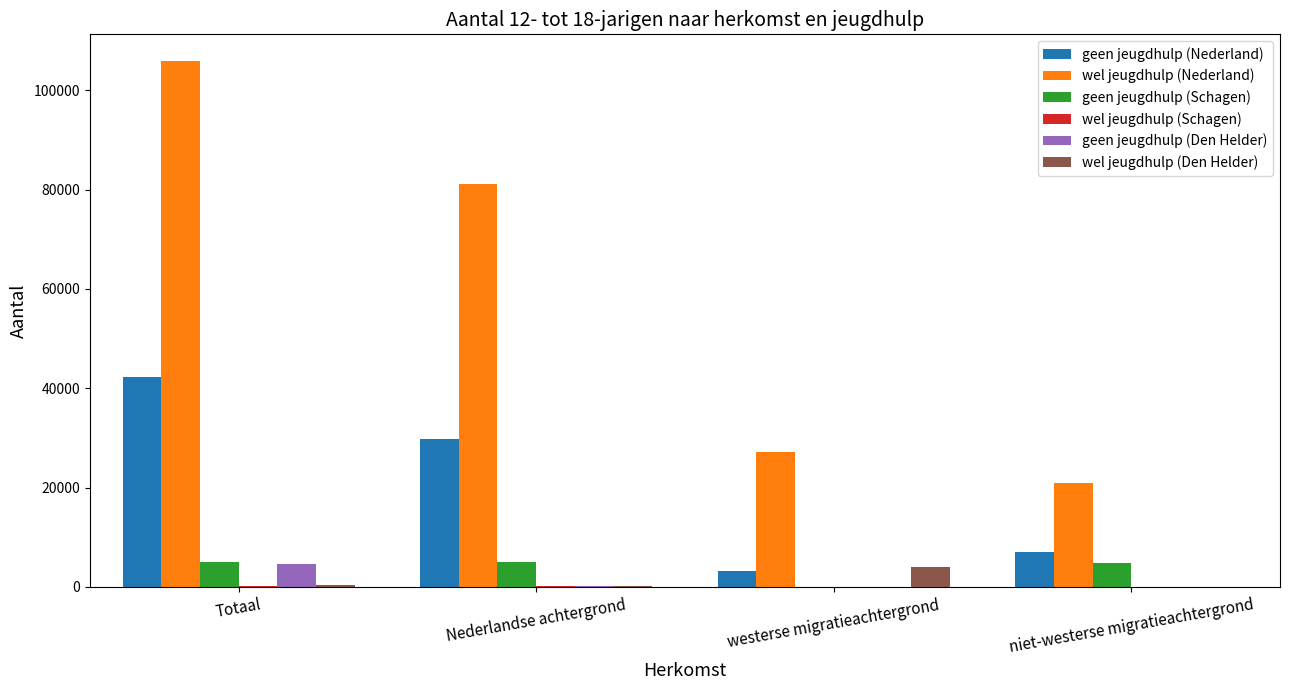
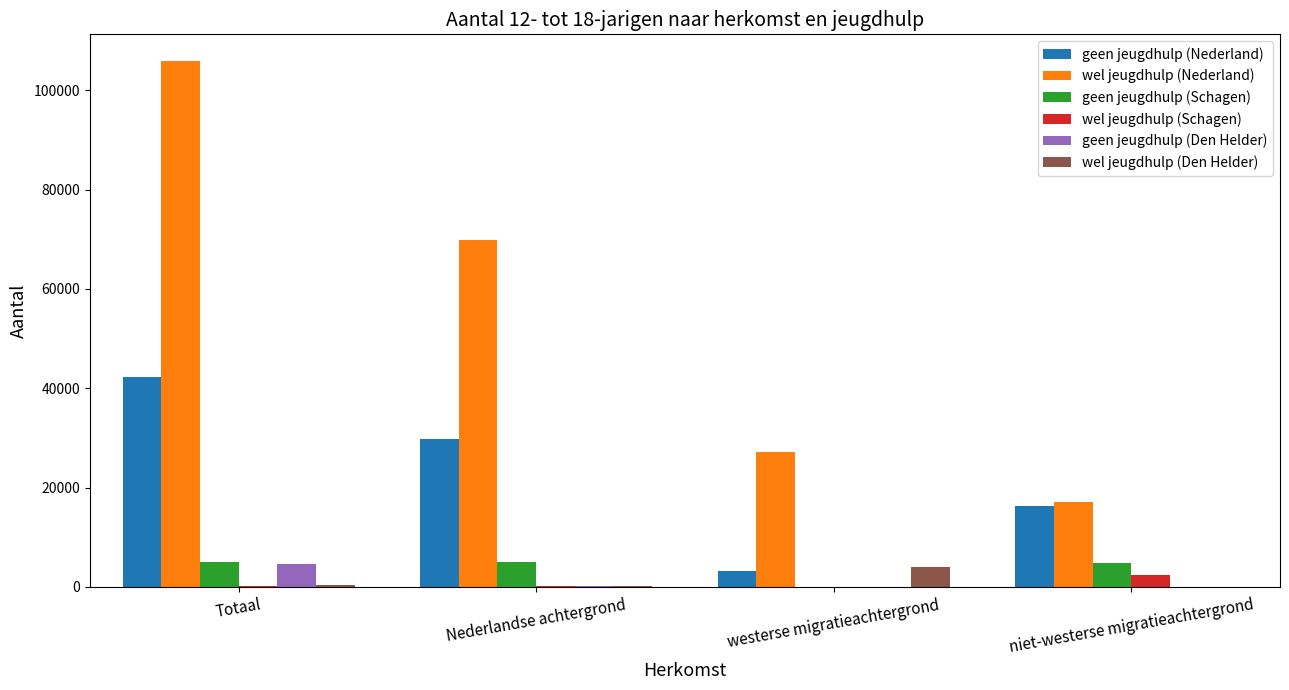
  {
    "geen jeugdhulp (Nederland)": {
      "Totaal": 42000,
      "Nederlandse achtergrond": 30000,
      "westerse migratieachtergrond": 3000,
-     "niet-westerse migratieachtergrond": 7000
+     "niet-westerse migratieachtergrond": 16000
    },
    "wel jeugdhulp (Nederland)": {
      "Totaal": 106000,
-     "Nederlandse achtergrond": 81000,
+     "Nederlandse achtergrond": 70000,
      "westerse migratieachtergrond": 27000,
-     "niet-westerse migratieachtergrond": 21000
+     "niet-westerse migratieachtergrond": 17000
    },
    "geen jeugdhulp (Schagen)": {
      "Totaal": 5000,
      "Nederlandse achtergrond": 5000,
      "westerse migratieachtergrond": 0,
      "niet-westerse migratieachtergrond": 5000
    },
    "wel jeugdhulp (Schagen)": {
      "westerse migratieachtergrond": 0,
-     "niet-westerse migratieachtergrond": 0
+     "niet-westerse migratieachtergrond": 2000
    },
    "geen jeugdhulp (Den Helder)": {
      "Totaal": 5000,
      "westerse migratieachtergrond": 0
    },
    "wel jeugdhulp (Den Helder)": {
      "westerse migratieachtergrond": 4000
    }
  }
